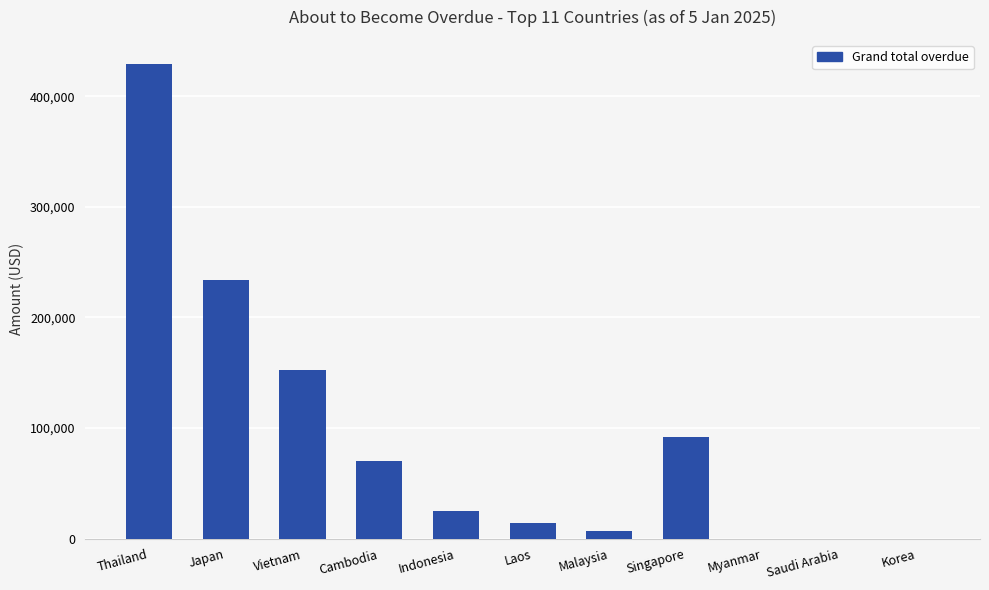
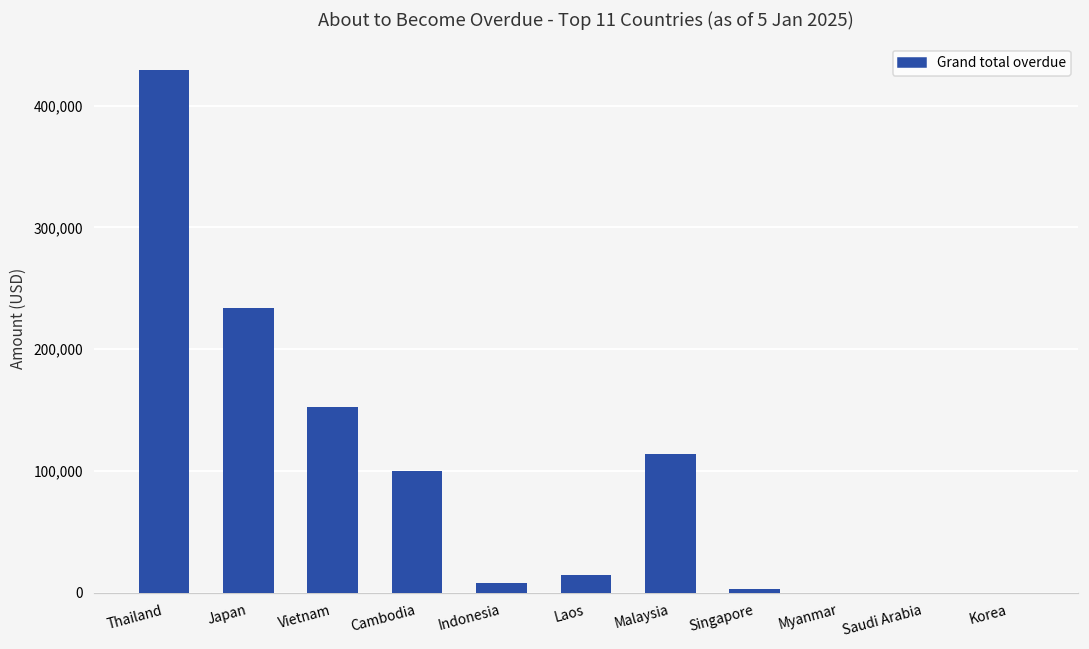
  {
    "Thailand": "429,000",
    "Japan": "234,000",
    "Vietnam": "153,000",
-   "Cambodia": "71,000",
-   "Indonesia": "25,000",
+   "Cambodia": "99,000",
+   "Indonesia": "8,000",
    "Laos": "15,000",
-   "Malaysia": "7,000",
-   "Singapore": "92,000",
+   "Malaysia": "113,000",
+   "Singapore": "3,000",
    "Myanmar": "0",
    "Saudi Arabia": "0",
    "Korea": "0"
  }
